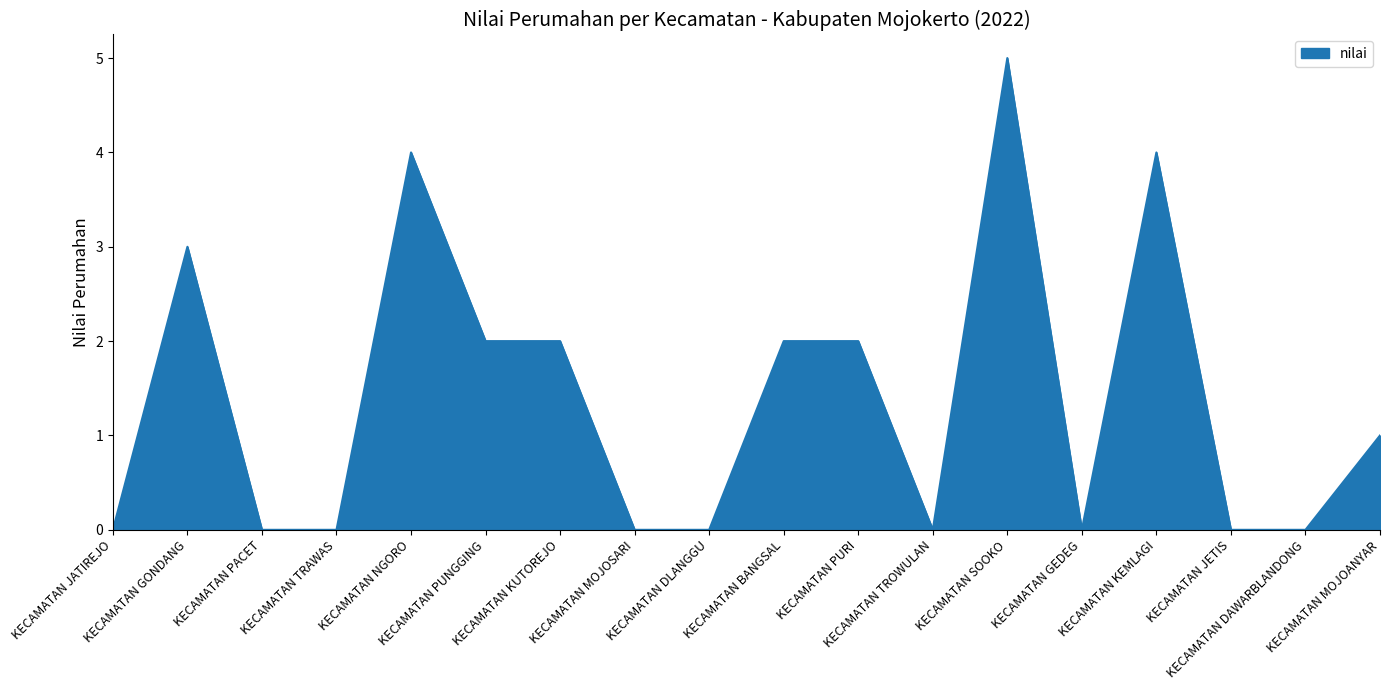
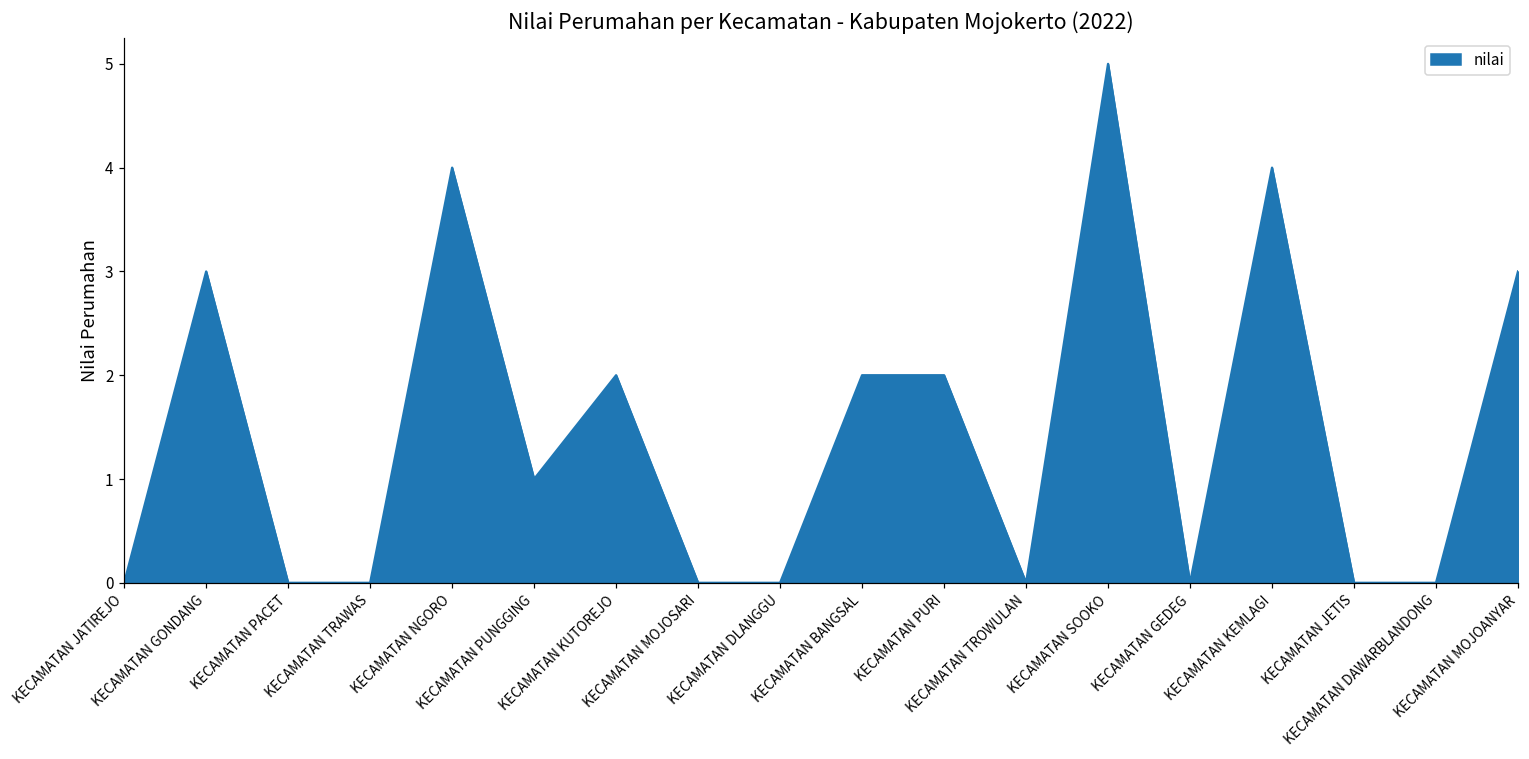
  {
    "KECAMATAN JATIREJO": 0,
    "KECAMATAN GONDANG": 3,
    "KECAMATAN PACET": 0,
    "KECAMATAN TRAWAS": 0,
    "KECAMATAN NGORO": 4,
-   "KECAMATAN PUNGGING": 2,
+   "KECAMATAN PUNGGING": 1,
    "KECAMATAN KUTOREJO": 2,
    "KECAMATAN MOJOSARI": 0,
    "KECAMATAN DLANGGU": 0,
    "KECAMATAN BANGSAL": 2,
    "KECAMATAN PURI": 2,
    "KECAMATAN TROWULAN": 0,
    "KECAMATAN SOOKO": 5,
    "KECAMATAN GEDEG": 0,
    "KECAMATAN KEMLAGI": 4,
    "KECAMATAN JETIS": 0,
    "KECAMATAN DAWARBLANDONG": 0,
-   "KECAMATAN MOJOANYAR": 1
+   "KECAMATAN MOJOANYAR": 3
  }
